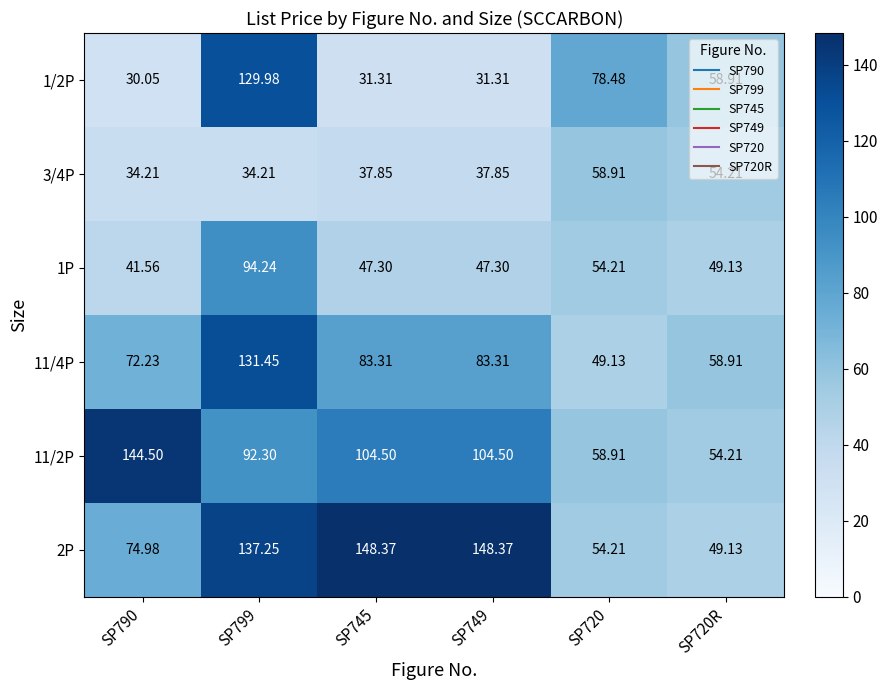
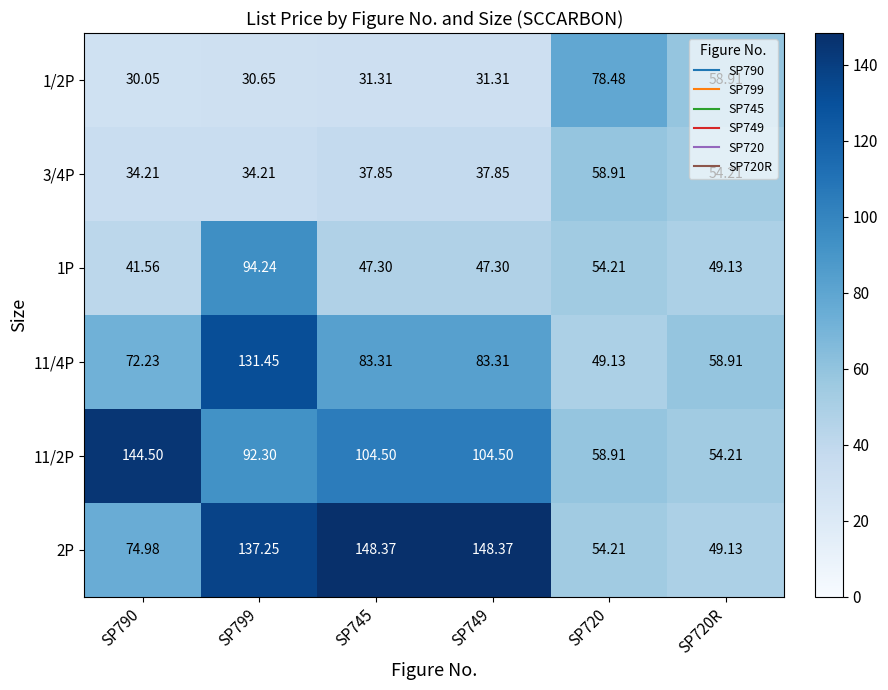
  {
    "1/2P": {
      "SP790": 30.05,
-     "SP799": 129.98,
+     "SP799": 30.65,
      "SP745": 31.31,
      "SP749": 31.31,
      "SP720": 78.48
    },
    "3/4P": {
      "SP790": 34.21,
      "SP799": 34.21,
      "SP745": 37.85,
      "SP749": 37.85,
      "SP720": 58.91
    },
    "1P": {
      "SP790": 41.56,
      "SP799": 94.24,
      "SP745": 47.30,
      "SP749": 47.30,
      "SP720": 54.21,
      "SP720R": 49.13
    },
    "11/4P": {
      "SP790": 72.23,
      "SP799": 131.45,
      "SP745": 83.31,
      "SP749": 83.31,
      "SP720": 49.13,
      "SP720R": 58.91
    },
    "11/2P": {
      "SP790": 144.50,
      "SP799": 92.30,
      "SP745": 104.50,
      "SP749": 104.50,
      "SP720": 58.91,
      "SP720R": 54.21
    },
    "2P": {
      "SP790": 74.98,
      "SP799": 137.25,
      "SP745": 148.37,
      "SP749": 148.37,
      "SP720": 54.21,
      "SP720R": 49.13
    }
  }
